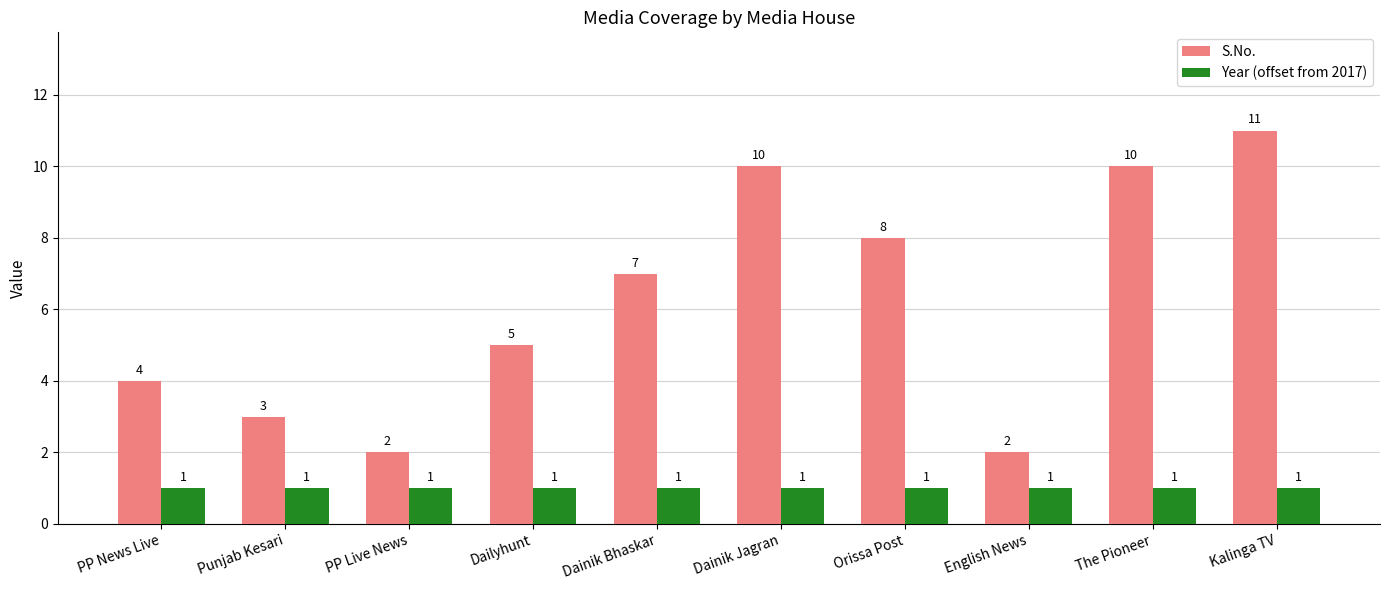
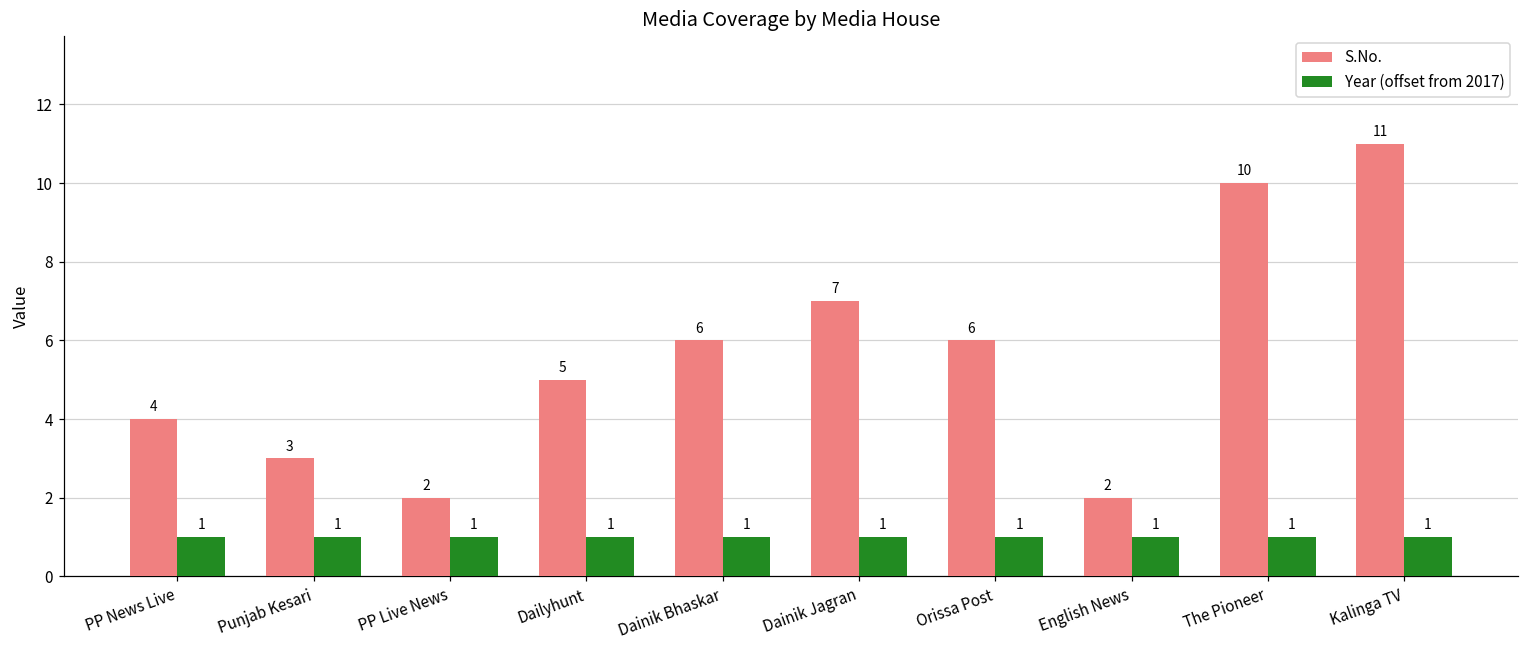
  {
    "S.No.": {
      "PP News Live": 4,
      "Punjab Kesari": 3,
      "PP Live News": 2,
      "Dailyhunt": 5,
-     "Dainik Bhaskar": 7,
-     "Dainik Jagran": 10,
-     "Orissa Post": 8,
+     "Dainik Bhaskar": 6,
+     "Dainik Jagran": 7,
+     "Orissa Post": 6,
      "English News": 2,
      "The Pioneer": 10,
      "Kalinga TV": 11
    },
    "Year (offset from 2017)": {
      "PP News Live": 1,
      "Punjab Kesari": 1,
      "PP Live News": 1,
      "Dailyhunt": 1,
      "Dainik Bhaskar": 1,
      "Dainik Jagran": 1,
      "Orissa Post": 1,
      "English News": 1,
      "The Pioneer": 1,
      "Kalinga TV": 1
    }
  }
